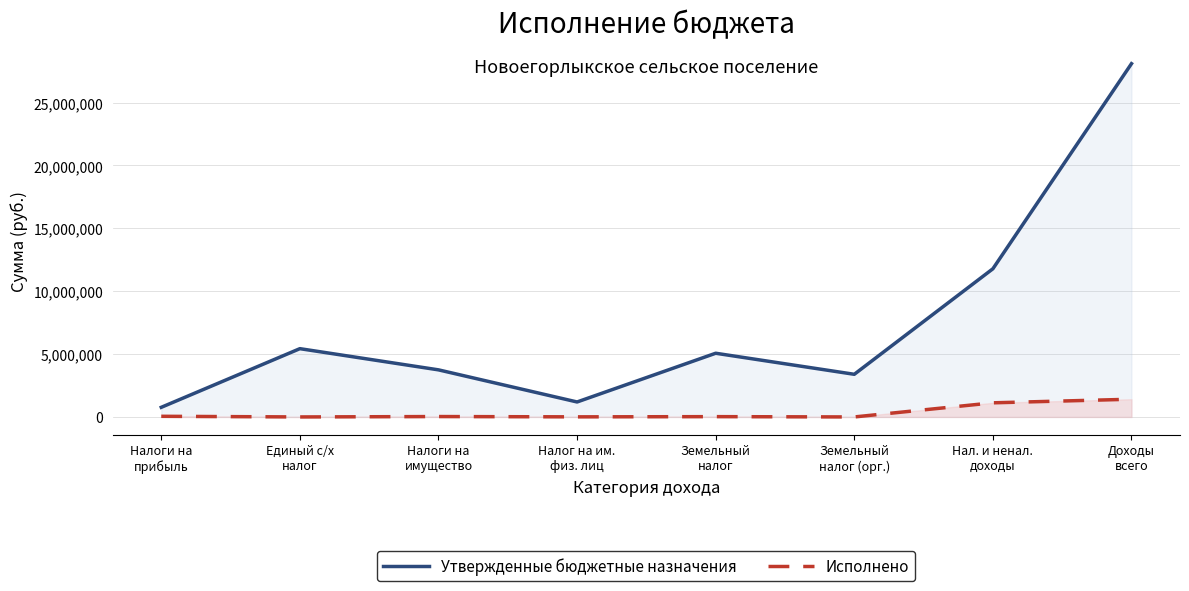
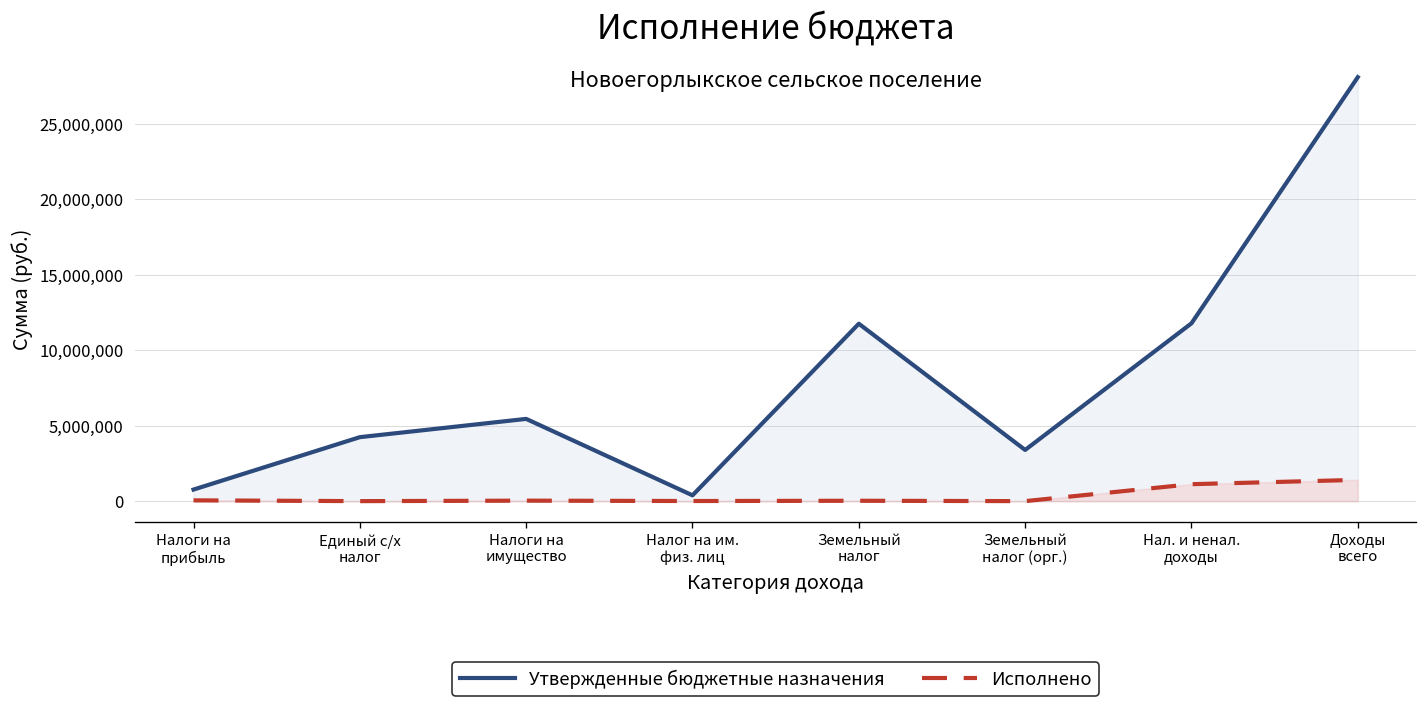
  {
    "Утвержденные бюджетные назначения": {
      "Налоги на прибыль": "800,000",
-     "Единый с/х налог": "5,400,000",
-     "Налоги на имущество": "3,700,000",
-     "Налог на им. физ. лиц": "1,200,000",
-     "Земельный налог": "5,100,000",
+     "Единый с/х налог": "4,200,000",
+     "Налоги на имущество": "5,500,000",
+     "Налог на им. физ. лиц": "400,000",
+     "Земельный налог": "11,800,000",
      "Земельный налог (орг.)": "3,400,000",
      "Нал. и ненал. доходы": "11,800,000",
      "Доходы всего": "28,100,000"
    },
    "Исполнено": {
      "Налоги на прибыль": "100,000",
      "Единый с/х налог": "0",
      "Налоги на имущество": "0",
      "Налог на им. физ. лиц": "0",
      "Земельный налог": "0",
      "Земельный налог (орг.)": "0",
      "Нал. и ненал. доходы": "1,100,000",
      "Доходы всего": "1,400,000"
    }
  }
